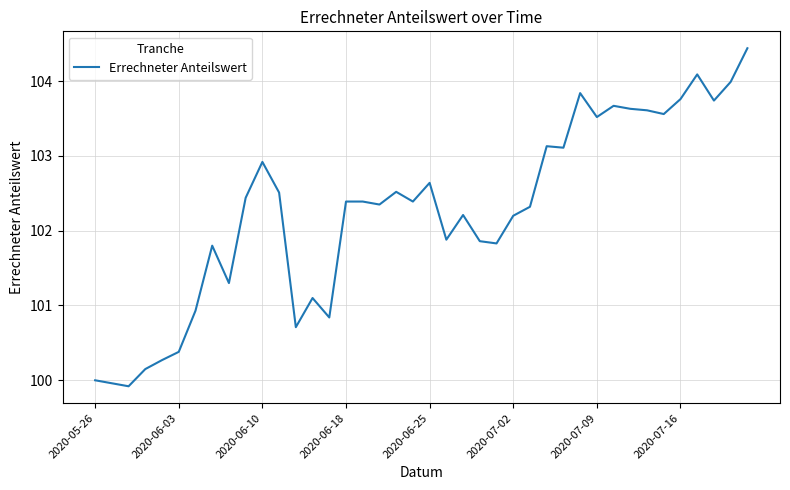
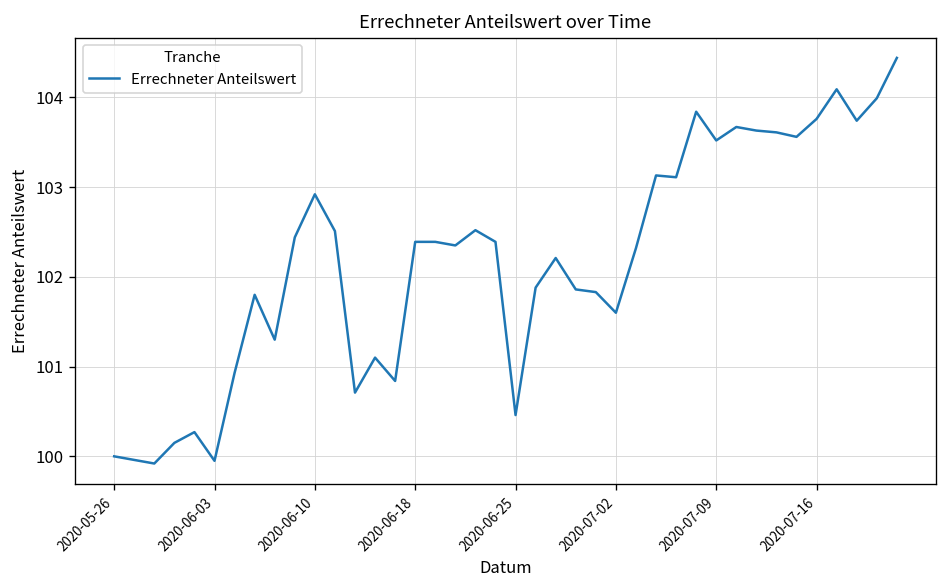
  {
    "2020-05-26": 100.0,
-   "2020-06-03": 100.4,
+   "2020-06-03": 100.0,
    "2020-06-10": 102.9,
    "2020-06-18": 102.4,
-   "2020-06-25": 102.6,
-   "2020-07-02": 102.2,
+   "2020-06-25": 100.5,
+   "2020-07-02": 101.6,
    "2020-07-09": 103.5,
    "2020-07-16": 103.8
  }
